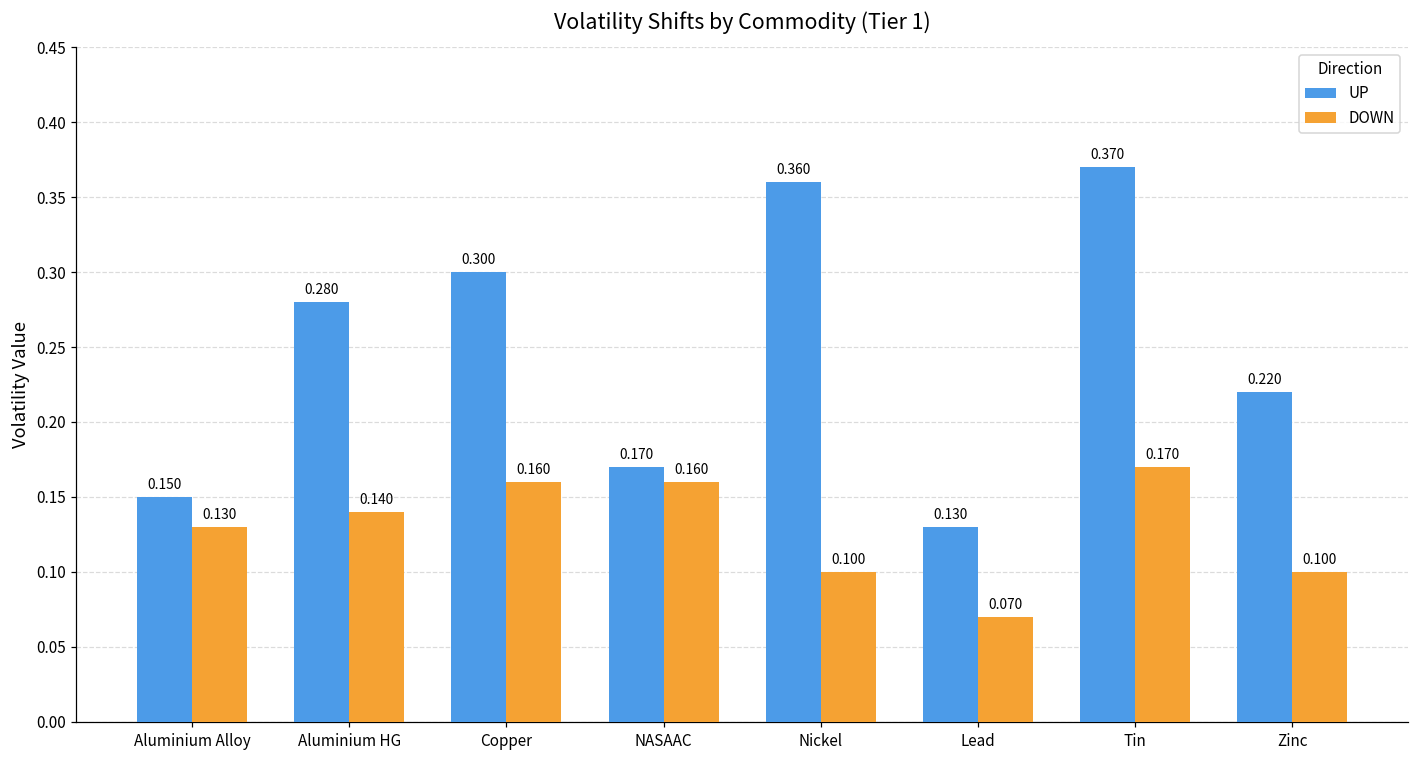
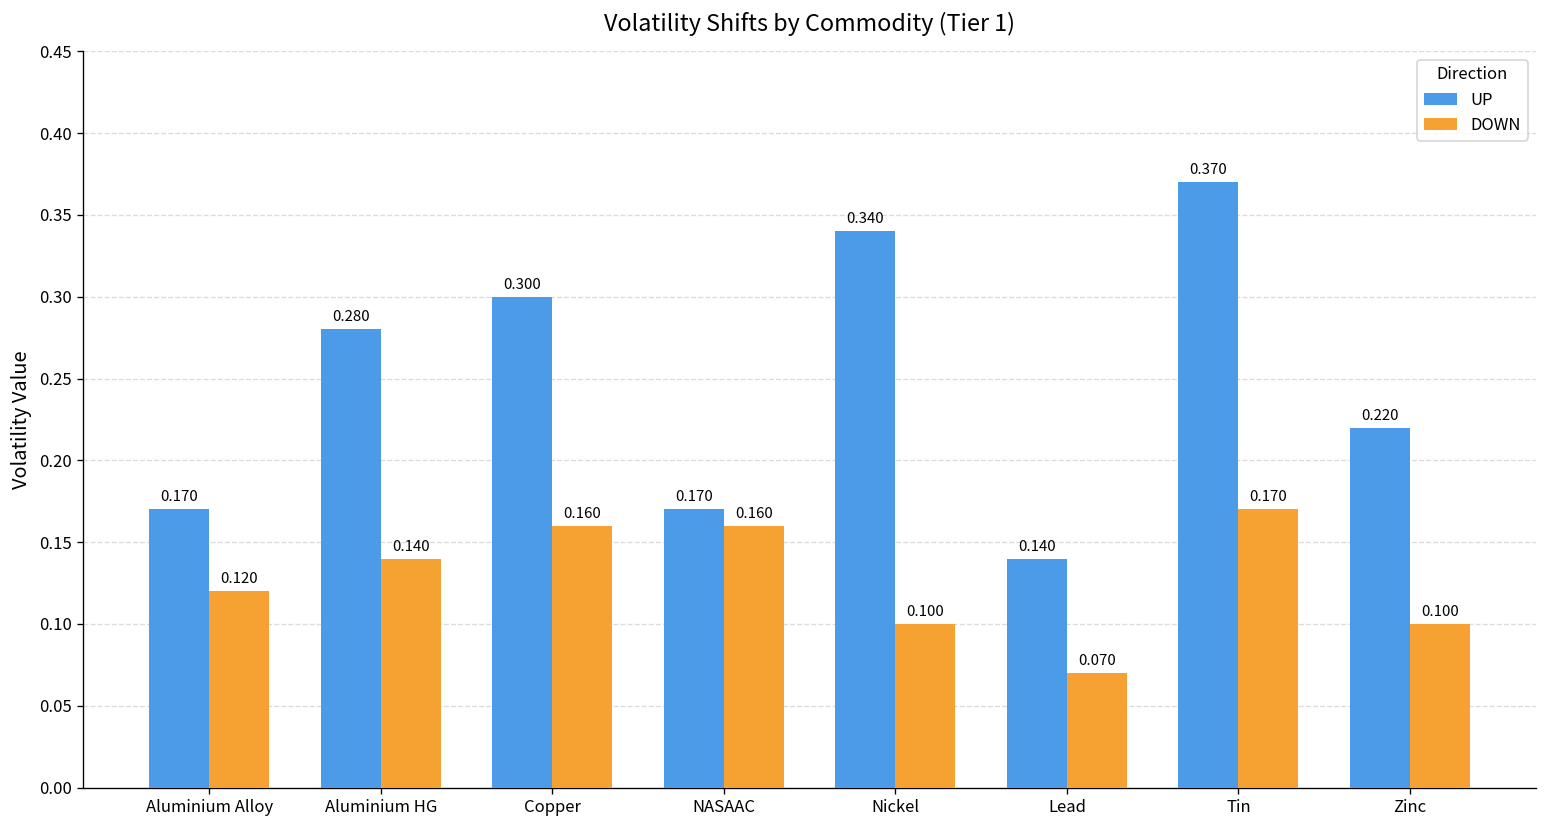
  {
    "UP": {
-     "Aluminium Alloy": 0.150,
+     "Aluminium Alloy": 0.170,
      "Aluminium HG": 0.280,
      "Copper": 0.300,
      "NASAAC": 0.170,
-     "Nickel": 0.360,
-     "Lead": 0.130,
+     "Nickel": 0.340,
+     "Lead": 0.140,
      "Tin": 0.370,
      "Zinc": 0.220
    },
    "DOWN": {
-     "Aluminium Alloy": 0.130,
+     "Aluminium Alloy": 0.120,
      "Aluminium HG": 0.140,
      "Copper": 0.160,
      "NASAAC": 0.160,
      "Nickel": 0.100,
      "Lead": 0.070,
      "Tin": 0.170,
      "Zinc": 0.100
    }
  }
